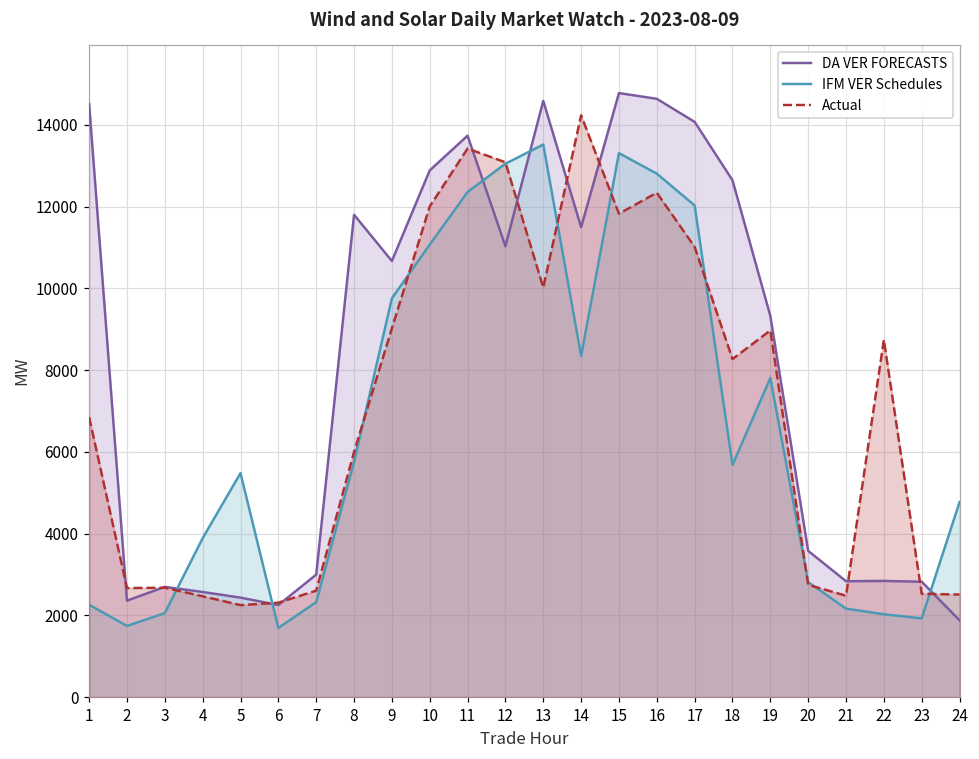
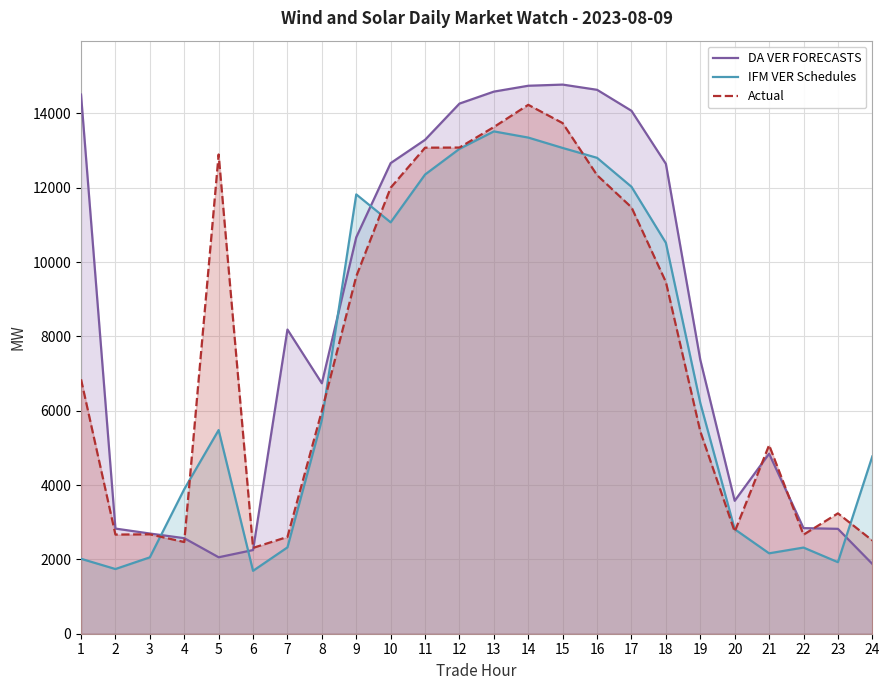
  {
    "DA VER FORECASTS": {
      "1": 14500,
-     "2": 2400,
+     "2": 2800,
      "4": 2600,
-     "5": 2400,
-     "7": 3000,
-     "8": 11800,
+     "5": 2100,
+     "7": 8200,
+     "8": 6700,
      "9": 10700,
-     "10": 12900,
-     "11": 13700,
-     "12": 11000,
+     "10": 12700,
+     "11": 13300,
+     "12": 14300,
      "13": 14600,
-     "14": 11500,
+     "14": 14700,
      "15": 14800,
      "16": 14600,
      "17": 14100,
      "18": 12600,
-     "19": 9300,
+     "19": 7400,
      "20": 3600,
-     "21": 2800,
+     "21": 4800,
      "22": 2800,
      "23": 2800,
      "24": 1900
    },
    "IFM VER Schedules": {
-     "1": 2300,
+     "1": 2000,
      "2": 1700,
      "3": 2100,
      "4": 3900,
      "5": 5500,
      "6": 1700,
      "7": 2300,
      "8": 5800,
-     "9": 9800,
+     "9": 11800,
      "10": 11100,
      "11": 12400,
      "13": 13500,
-     "14": 8300,
-     "15": 13300,
+     "14": 13300,
+     "15": 13100,
      "16": 12800,
      "17": 12000,
-     "18": 5700,
-     "19": 7800,
+     "18": 10500,
+     "19": 6200,
      "21": 2200,
-     "22": 2000,
+     "22": 2300,
      "23": 1900,
      "24": 4800
    },
    "Actual": {
      "1": 6800,
      "2": 2700,
      "4": 2500,
-     "5": 2300,
+     "5": 12900,
      "7": 2600,
      "8": 6000,
-     "9": 9000,
+     "9": 9600,
      "10": 12000,
-     "11": 13400,
-     "13": 10000,
+     "11": 13100,
+     "13": 13600,
      "14": 14200,
-     "15": 11800,
+     "15": 13700,
      "16": 12300,
-     "17": 11000,
-     "18": 8300,
-     "19": 9000,
-     "21": 2500,
-     "22": 8700,
-     "23": 2500,
+     "17": 11500,
+     "18": 9500,
+     "19": 5400,
+     "21": 5100,
+     "22": 2700,
+     "23": 3200,
      "24": 2500
    }
  }
